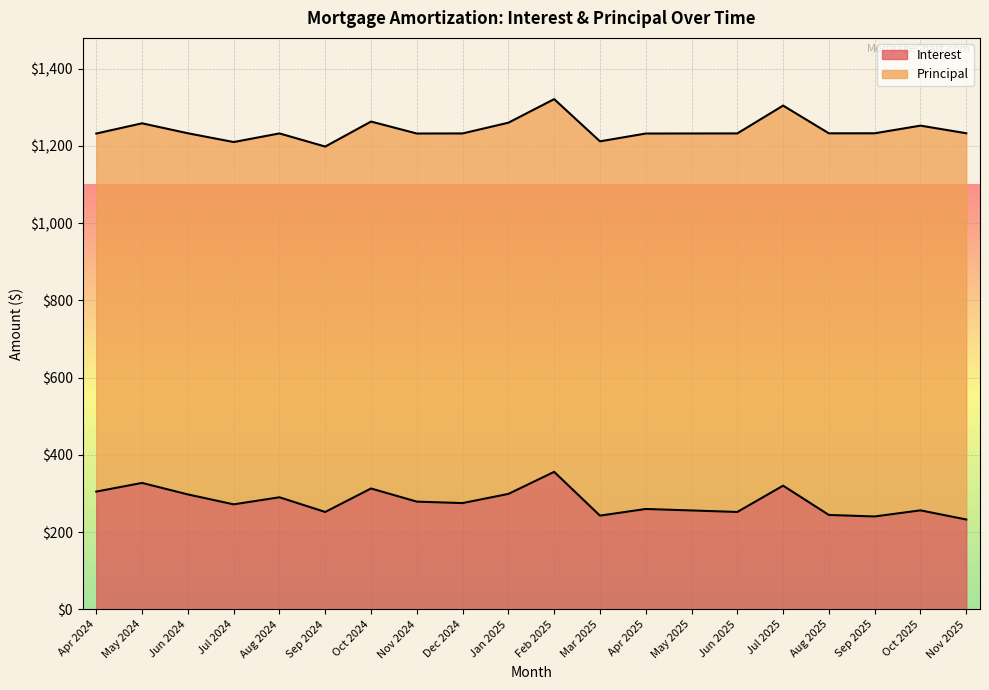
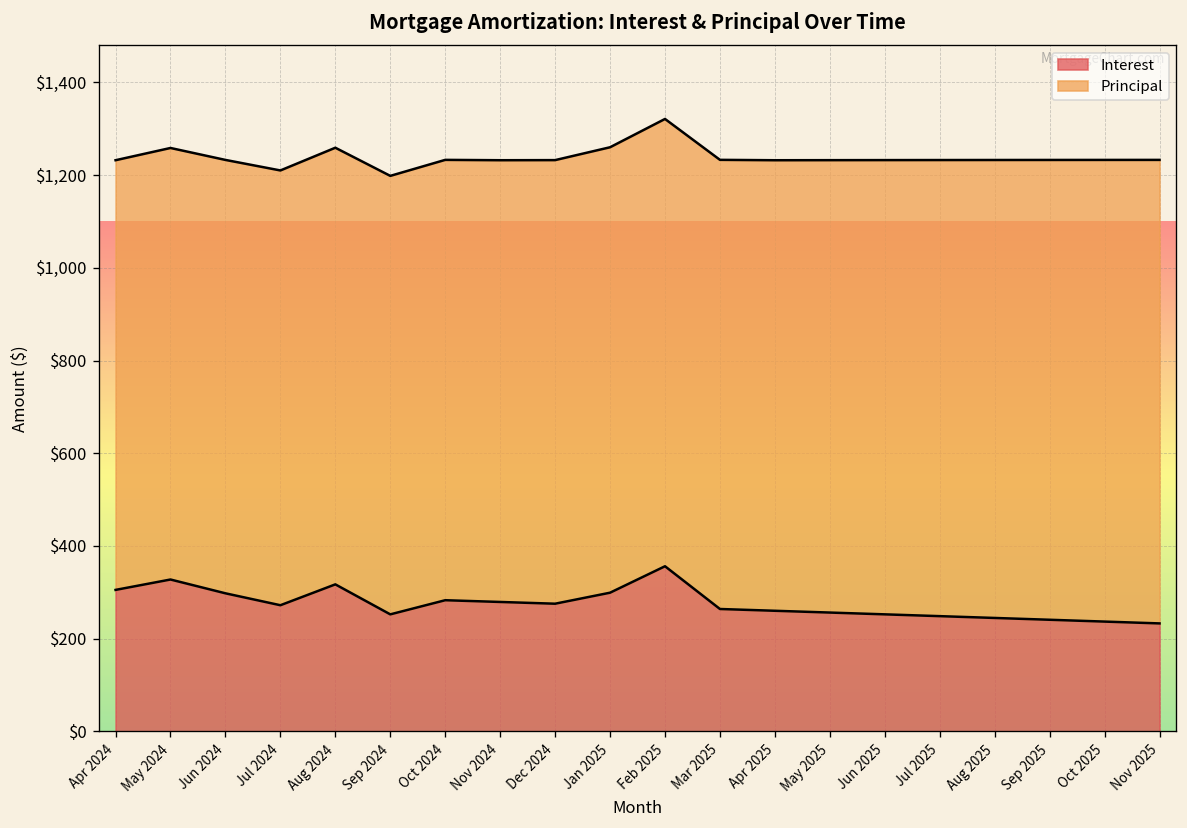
  {
    "Interest": {
      "Apr 2024": "$310",
      "May 2024": "$330",
      "Jun 2024": "$300",
      "Jul 2024": "$270",
-     "Aug 2024": "$290",
+     "Aug 2024": "$320",
      "Sep 2024": "$250",
-     "Oct 2024": "$310",
+     "Oct 2024": "$280",
      "Nov 2024": "$280",
      "Dec 2024": "$280",
      "Jan 2025": "$300",
      "Feb 2025": "$360",
-     "Mar 2025": "$240",
+     "Mar 2025": "$260",
      "Apr 2025": "$260",
      "May 2025": "$260",
      "Jun 2025": "$250",
-     "Jul 2025": "$320",
+     "Jul 2025": "$250",
      "Aug 2025": "$240",
      "Sep 2025": "$240",
-     "Oct 2025": "$260",
+     "Oct 2025": "$240",
      "Nov 2025": "$230"
    },
    "Principal": {
      "Apr 2024": "$930",
      "May 2024": "$930",
      "Jun 2024": "$940",
      "Jul 2024": "$940",
      "Aug 2024": "$940",
      "Sep 2024": "$950",
      "Oct 2024": "$950",
      "Nov 2024": "$950",
      "Dec 2024": "$960",
      "Jan 2025": "$960",
      "Feb 2025": "$970",
      "Mar 2025": "$970",
      "Apr 2025": "$970",
      "May 2025": "$980",
      "Jun 2025": "$980",
      "Jul 2025": "$980",
      "Aug 2025": "$990",
      "Sep 2025": "$990",
      "Oct 2025": "$1,000",
      "Nov 2025": "$1,000"
    }
  }
